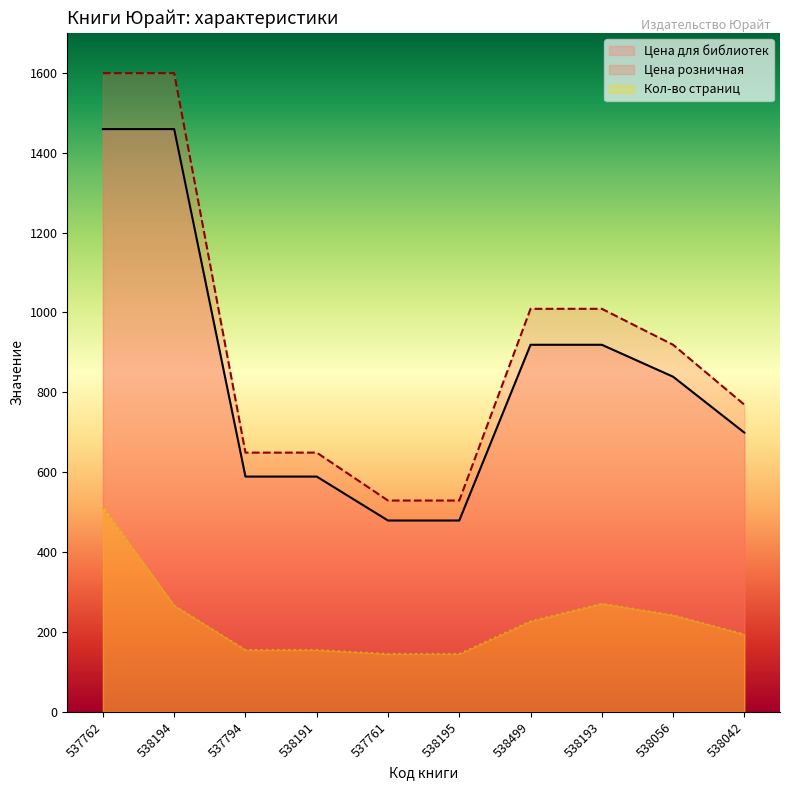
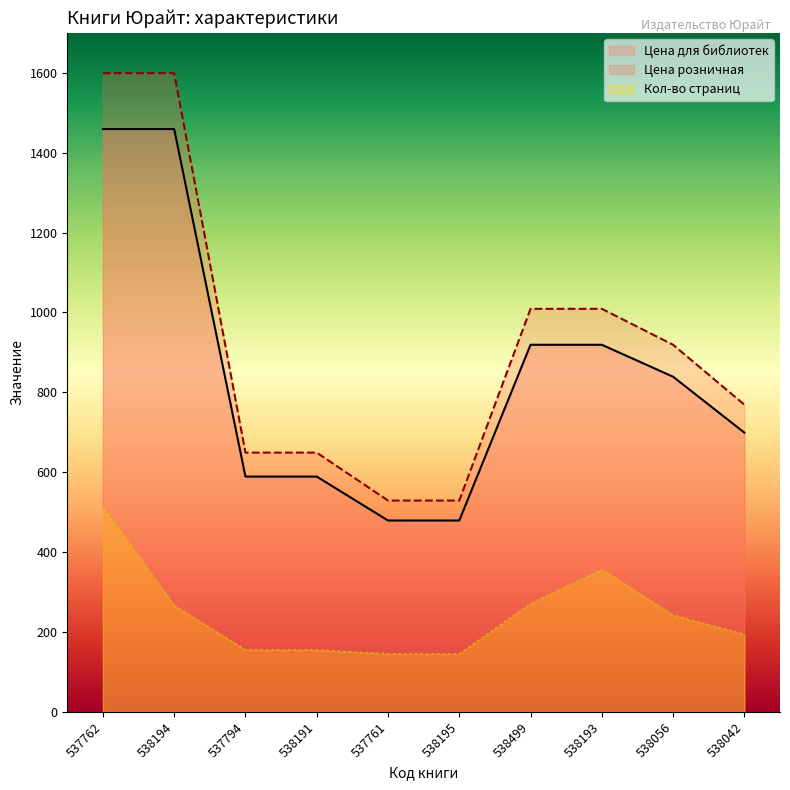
  {
    "Кол-во страниц": {
      "537762": 510,
      "538194": 270,
      "537794": 160,
      "538191": 160,
      "537761": 150,
      "538195": 150,
-     "538499": 230,
-     "538193": 270,
+     "538499": 270,
+     "538193": 360,
      "538056": 240,
      "538042": 190
    }
  }
